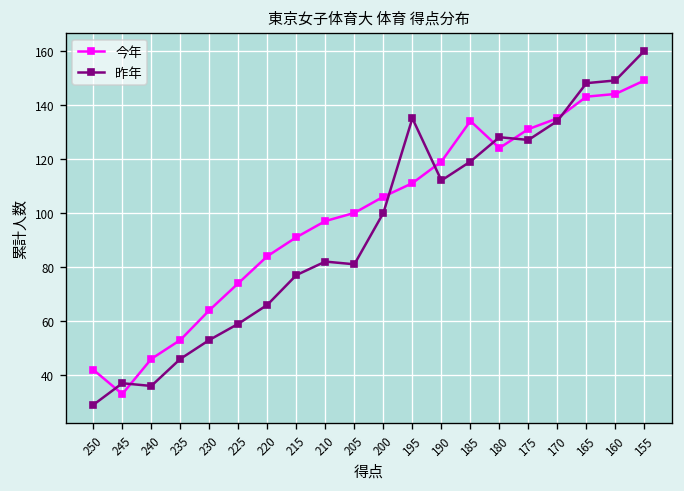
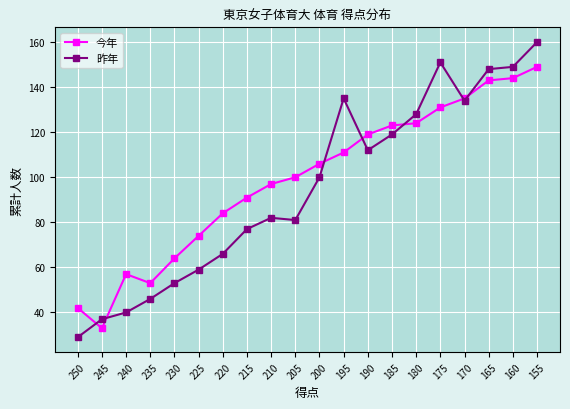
  {
    "今年": {
      "250": 42,
      "245": 33,
-     "240": 46,
+     "240": 57,
      "235": 53,
      "230": 64,
      "225": 74,
      "220": 84,
      "215": 91,
      "210": 97,
      "205": 100,
      "200": 106,
      "195": 111,
      "190": 119,
-     "185": 134,
+     "185": 123,
      "180": 124,
      "175": 131,
      "165": 143,
      "160": 144,
      "155": 149
    },
    "昨年": {
      "250": 29,
      "245": 37,
-     "240": 36,
+     "240": 40,
      "235": 46,
      "230": 53,
      "225": 59,
      "220": 66,
      "215": 77,
      "210": 82,
      "205": 81,
      "200": 100,
      "195": 135,
      "190": 112,
      "185": 119,
      "180": 128,
-     "175": 127,
+     "175": 151,
      "165": 148,
      "160": 149,
      "155": 160
    }
  }
